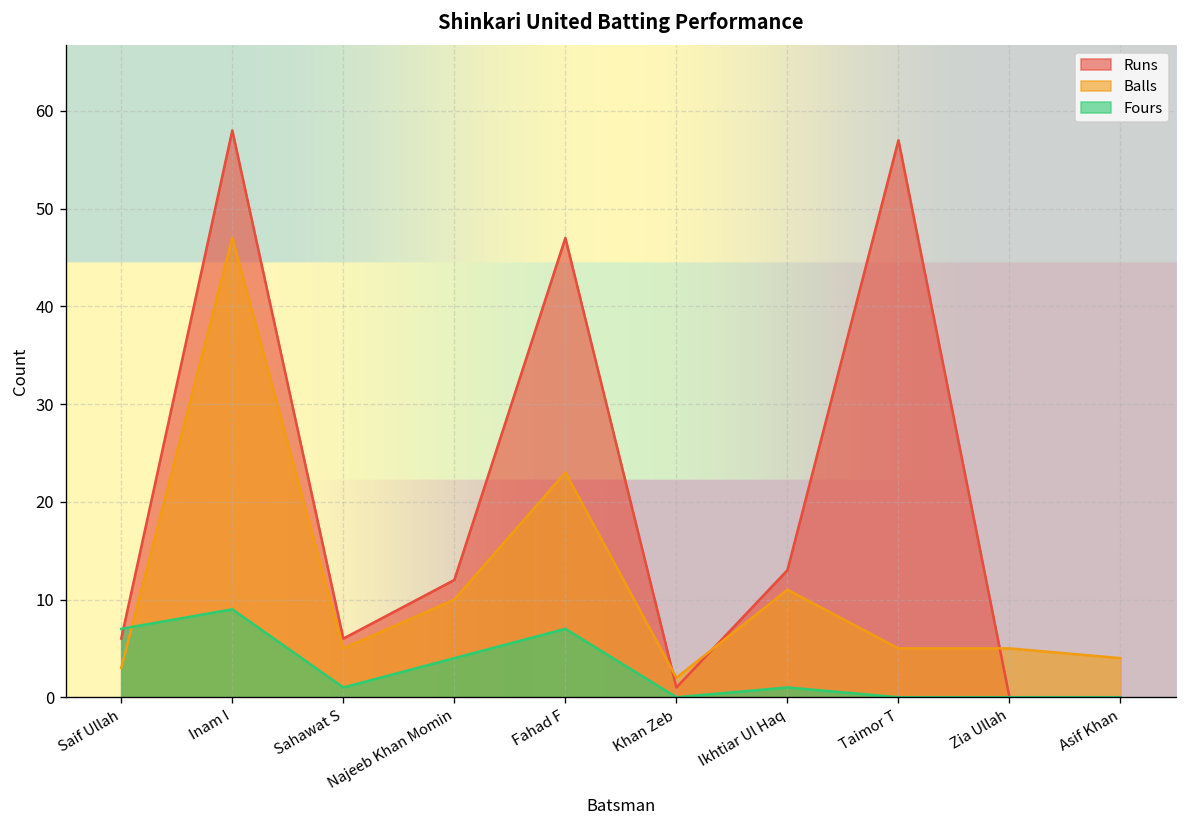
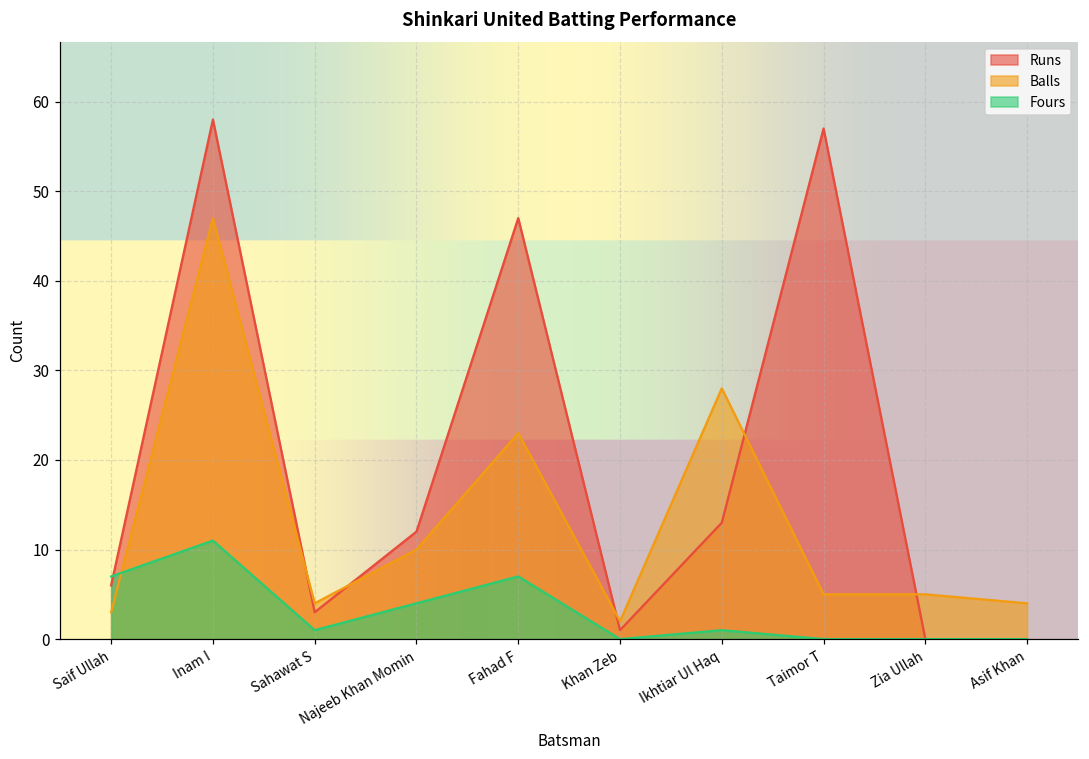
  {
    "Runs": {
      "Saif Ullah": 6,
      "Inam I": 58,
-     "Sahawat S": 6,
+     "Sahawat S": 3,
      "Najeeb Khan Momin": 12,
      "Fahad F": 47,
      "Khan Zeb": 1,
      "Ikhtiar Ul Haq": 13,
      "Taimor T": 57
    },
    "Balls": {
      "Saif Ullah": 3,
      "Inam I": 47,
-     "Sahawat S": 5,
+     "Sahawat S": 4,
      "Najeeb Khan Momin": 10,
      "Fahad F": 23,
      "Khan Zeb": 2,
-     "Ikhtiar Ul Haq": 11,
+     "Ikhtiar Ul Haq": 28,
      "Taimor T": 5,
      "Zia Ullah": 5,
      "Asif Khan": 4
    },
    "Fours": {
      "Saif Ullah": 7,
-     "Inam I": 9,
+     "Inam I": 11,
      "Sahawat S": 1,
      "Najeeb Khan Momin": 4,
      "Fahad F": 7,
      "Khan Zeb": 0,
      "Ikhtiar Ul Haq": 1,
      "Taimor T": 0
    }
  }
